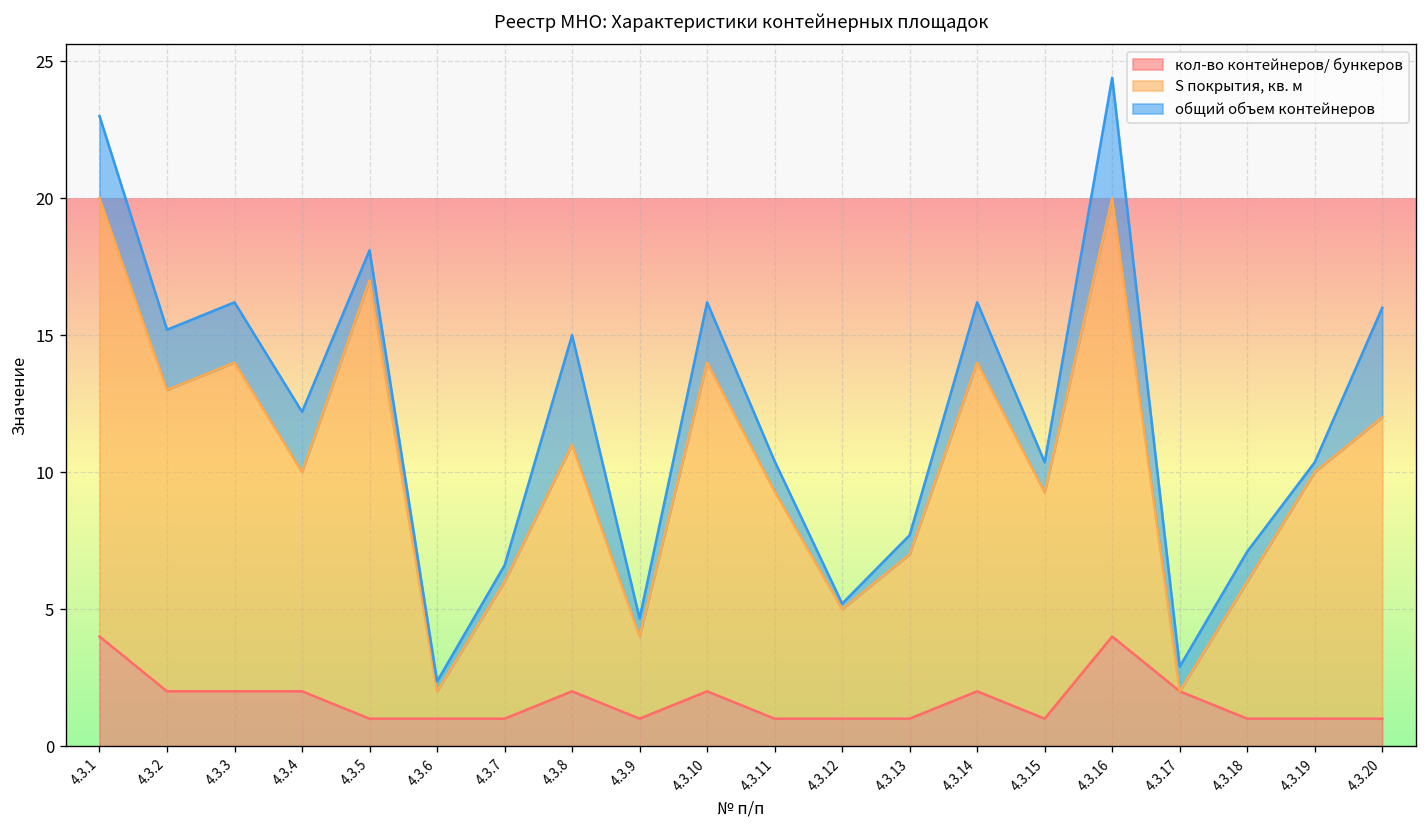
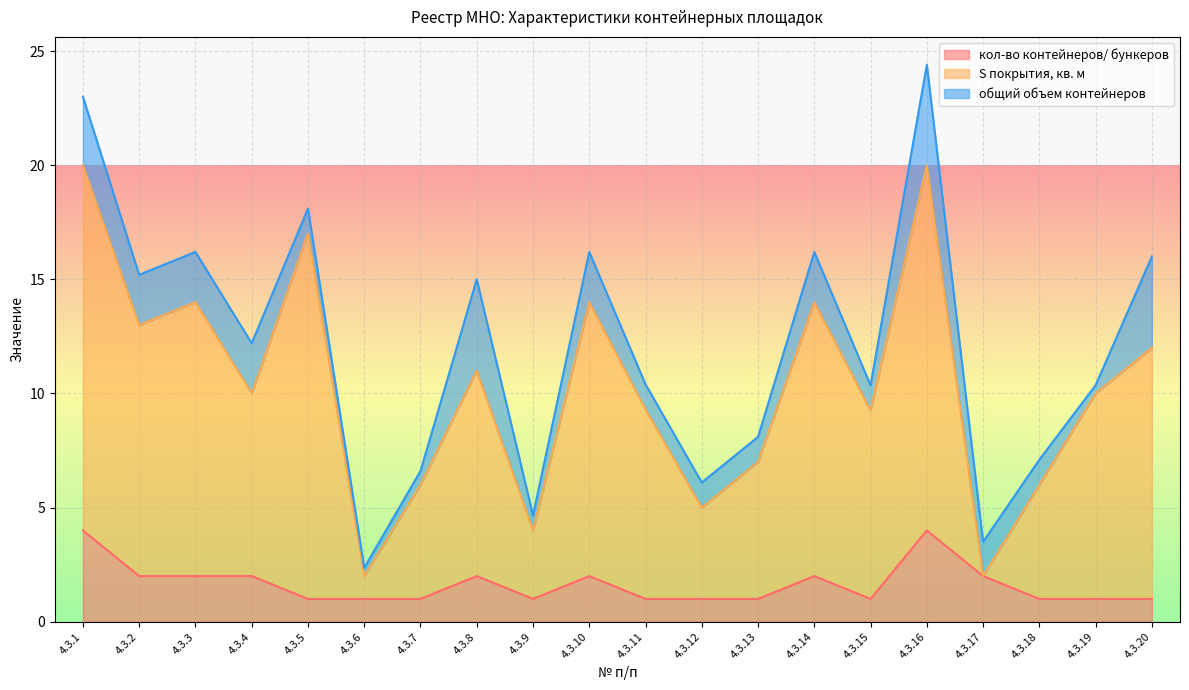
  {
    "общий объем контейнеров": {
      "4.3.1": 3.0,
      "4.3.2": 2.2,
      "4.3.3": 2.2,
      "4.3.4": 2.2,
      "4.3.5": 1.1,
      "4.3.6": 0.4,
      "4.3.7": 0.6,
      "4.3.8": 4.0,
      "4.3.9": 0.7,
      "4.3.10": 2.2,
      "4.3.11": 1.1,
-     "4.3.12": 0.2,
-     "4.3.13": 0.7,
+     "4.3.12": 1.1,
+     "4.3.13": 1.1,
      "4.3.14": 2.2,
      "4.3.15": 1.1,
      "4.3.16": 4.4,
-     "4.3.17": 0.9,
+     "4.3.17": 1.5,
      "4.3.18": 1.1,
      "4.3.19": 0.4,
      "4.3.20": 4.0
    }
  }
